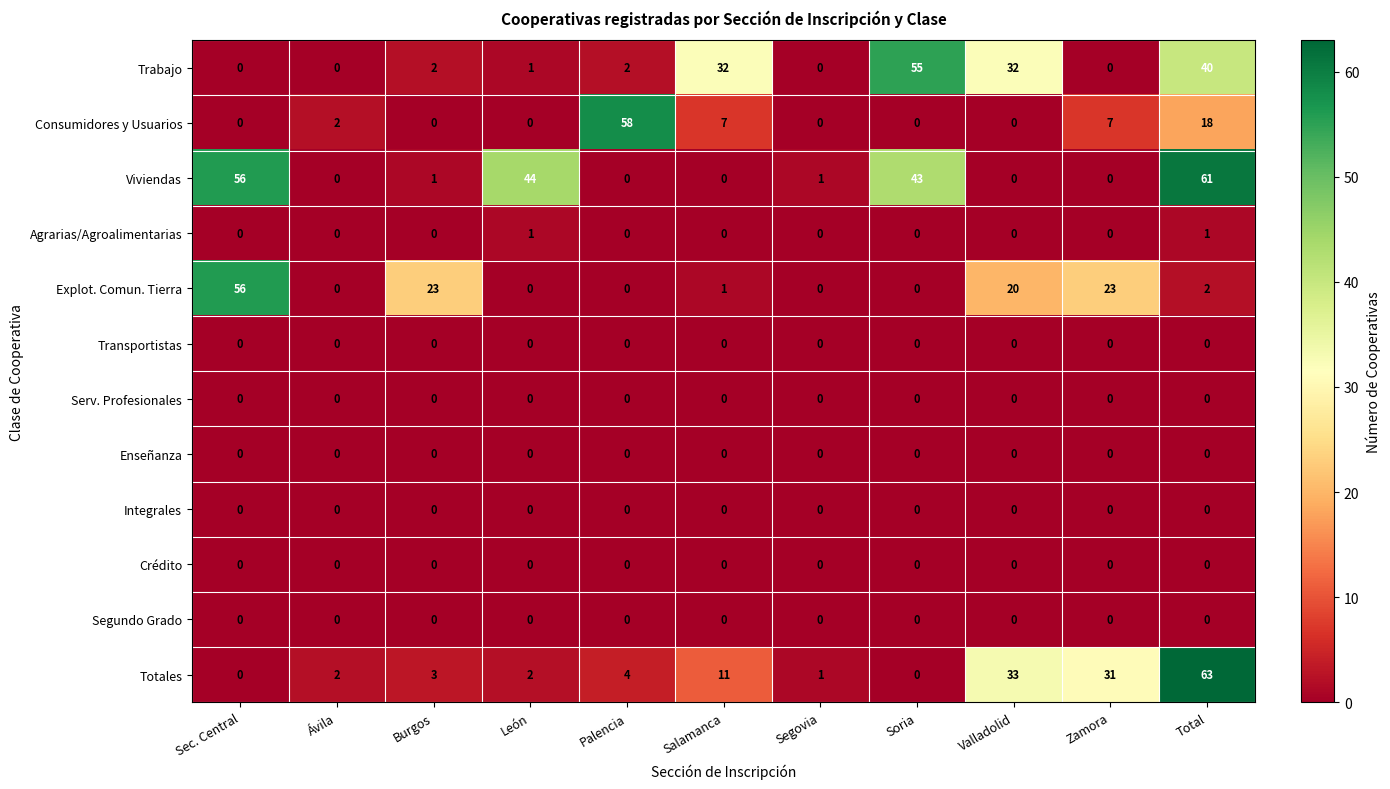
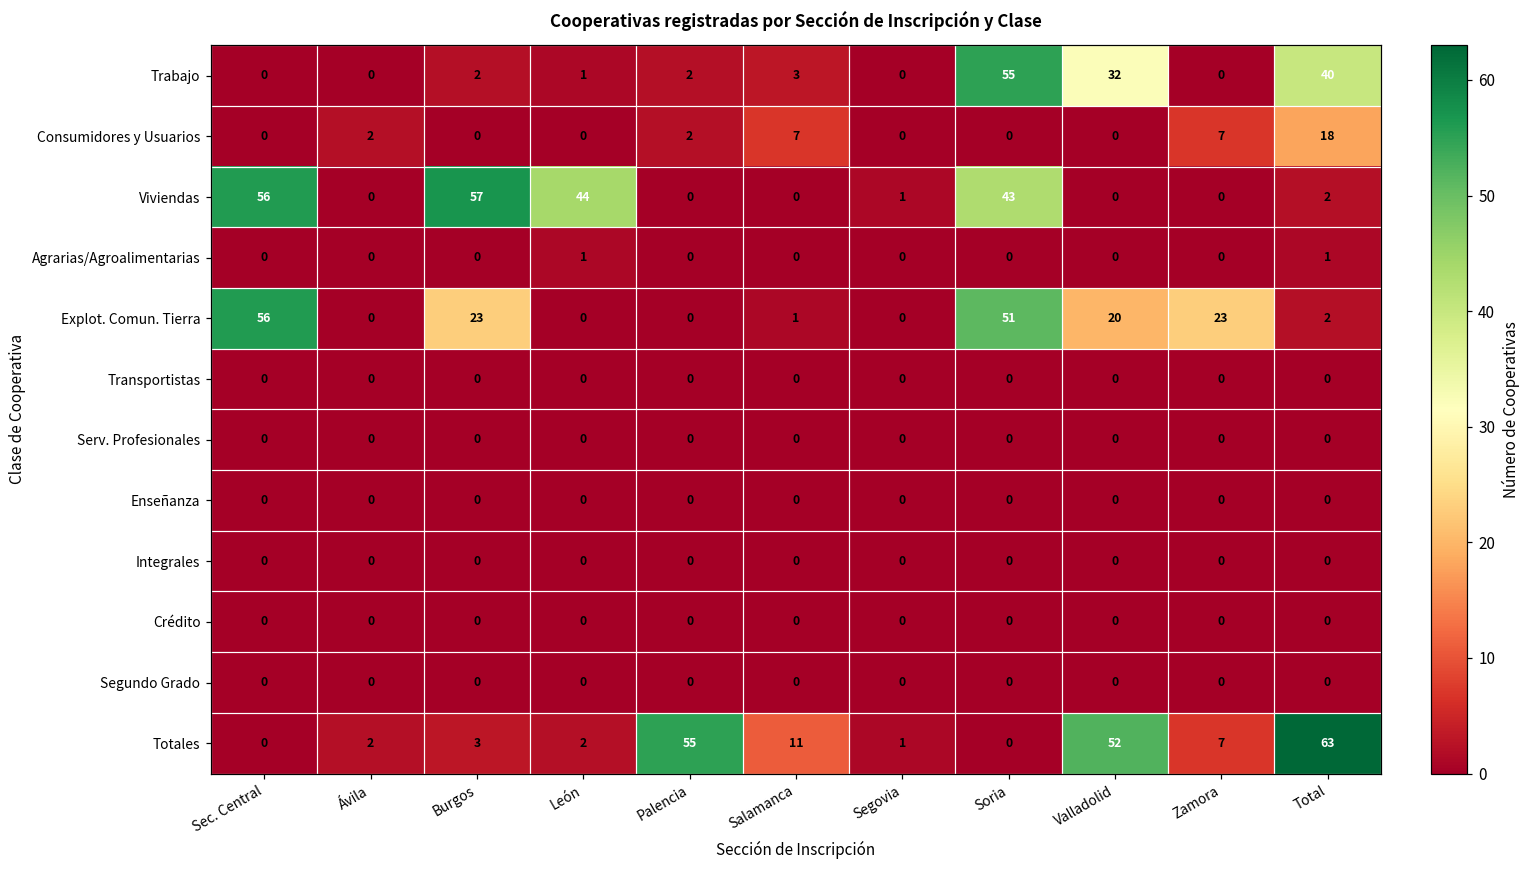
  {
    "Trabajo": {
      "Sec. Central": 0,
      "Ávila": 0,
      "Burgos": 2,
      "León": 1,
      "Palencia": 2,
-     "Salamanca": 32,
+     "Salamanca": 3,
      "Segovia": 0,
      "Soria": 55,
      "Valladolid": 32,
      "Zamora": 0,
      "Total": 40
    },
    "Consumidores y Usuarios": {
      "Sec. Central": 0,
      "Ávila": 2,
      "Burgos": 0,
      "León": 0,
-     "Palencia": 58,
+     "Palencia": 2,
      "Salamanca": 7,
      "Segovia": 0,
      "Soria": 0,
      "Valladolid": 0,
      "Zamora": 7,
      "Total": 18
    },
    "Viviendas": {
      "Sec. Central": 56,
      "Ávila": 0,
-     "Burgos": 1,
+     "Burgos": 57,
      "León": 44,
      "Palencia": 0,
      "Salamanca": 0,
      "Segovia": 1,
      "Soria": 43,
      "Valladolid": 0,
      "Zamora": 0,
-     "Total": 61
+     "Total": 2
    },
    "Agrarias/Agroalimentarias": {
      "Sec. Central": 0,
      "Ávila": 0,
      "Burgos": 0,
      "León": 1,
      "Palencia": 0,
      "Salamanca": 0,
      "Segovia": 0,
      "Soria": 0,
      "Valladolid": 0,
      "Zamora": 0,
      "Total": 1
    },
    "Explot. Comun. Tierra": {
      "Sec. Central": 56,
      "Ávila": 0,
      "Burgos": 23,
      "León": 0,
      "Palencia": 0,
      "Salamanca": 1,
      "Segovia": 0,
-     "Soria": 0,
+     "Soria": 51,
      "Valladolid": 20,
      "Zamora": 23,
      "Total": 2
    },
    "Transportistas": {
      "Sec. Central": 0,
      "Ávila": 0,
      "Burgos": 0,
      "León": 0,
      "Palencia": 0,
      "Salamanca": 0,
      "Segovia": 0,
      "Soria": 0,
      "Valladolid": 0,
      "Zamora": 0,
      "Total": 0
    },
    "Serv. Profesionales": {
      "Sec. Central": 0,
      "Ávila": 0,
      "Burgos": 0,
      "León": 0,
      "Palencia": 0,
      "Salamanca": 0,
      "Segovia": 0,
      "Soria": 0,
      "Valladolid": 0,
      "Zamora": 0,
      "Total": 0
    },
    "Enseñanza": {
      "Sec. Central": 0,
      "Ávila": 0,
      "Burgos": 0,
      "León": 0,
      "Palencia": 0,
      "Salamanca": 0,
      "Segovia": 0,
      "Soria": 0,
      "Valladolid": 0,
      "Zamora": 0,
      "Total": 0
    },
    "Integrales": {
      "Sec. Central": 0,
      "Ávila": 0,
      "Burgos": 0,
      "León": 0,
      "Palencia": 0,
      "Salamanca": 0,
      "Segovia": 0,
      "Soria": 0,
      "Valladolid": 0,
      "Zamora": 0,
      "Total": 0
    },
    "Crédito": {
      "Sec. Central": 0,
      "Ávila": 0,
      "Burgos": 0,
      "León": 0,
      "Palencia": 0,
      "Salamanca": 0,
      "Segovia": 0,
      "Soria": 0,
      "Valladolid": 0,
      "Zamora": 0,
      "Total": 0
    },
    "Segundo Grado": {
      "Sec. Central": 0,
      "Ávila": 0,
      "Burgos": 0,
      "León": 0,
      "Palencia": 0,
      "Salamanca": 0,
      "Segovia": 0,
      "Soria": 0,
      "Valladolid": 0,
      "Zamora": 0,
      "Total": 0
    },
    "Totales": {
      "Sec. Central": 0,
      "Ávila": 2,
      "Burgos": 3,
      "León": 2,
-     "Palencia": 4,
+     "Palencia": 55,
      "Salamanca": 11,
      "Segovia": 1,
      "Soria": 0,
-     "Valladolid": 33,
-     "Zamora": 31,
+     "Valladolid": 52,
+     "Zamora": 7,
      "Total": 63
    }
  }
